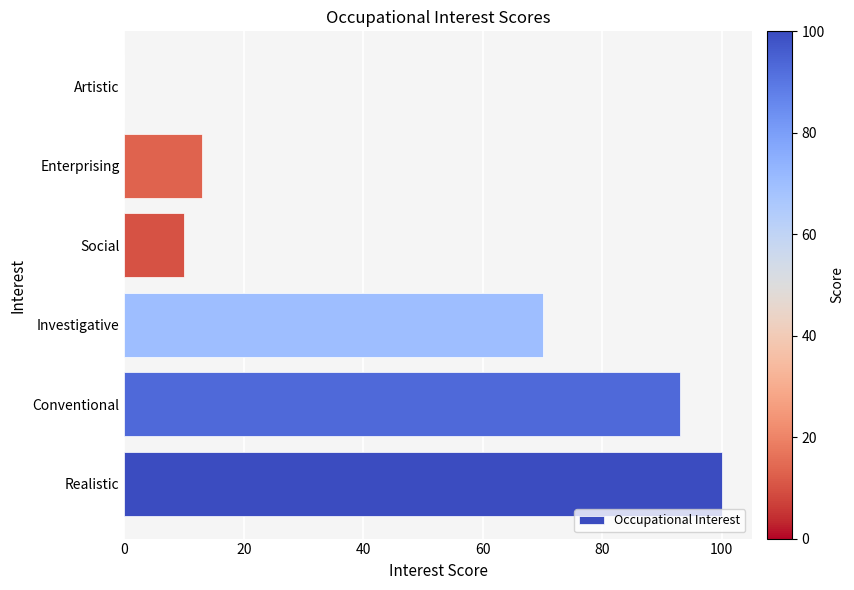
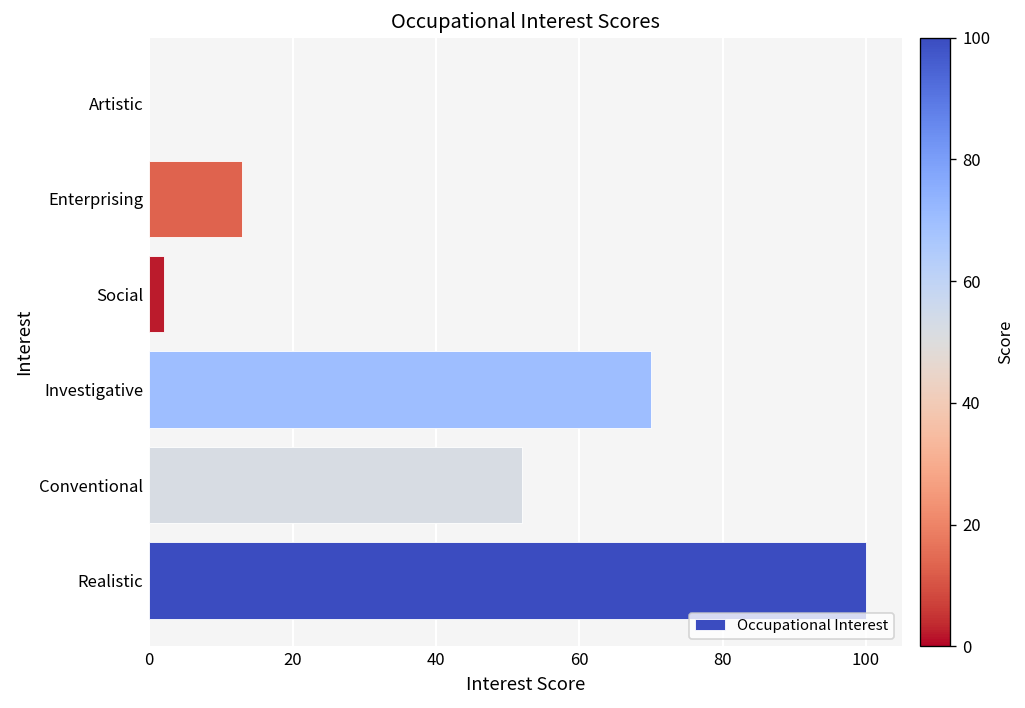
  {
    "Artistic": 0,
    "Enterprising": 13,
-   "Social": 10,
+   "Social": 2,
    "Investigative": 70,
-   "Conventional": 93,
+   "Conventional": 52,
    "Realistic": 100
  }
